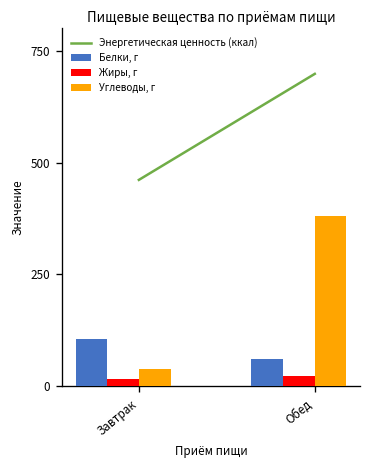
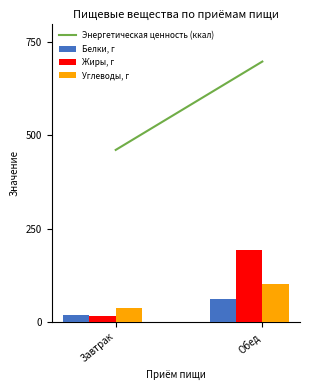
  {
    "Белки, г": {
-     "Завтрак": 100,
+     "Завтрак": 20,
      "Обед": 60
    },
    "Энергетическая ценность (ккал)": {
      "Завтрак": 460,
      "Обед": 700
    },
    "Жиры, г": {
      "Завтрак": 20,
-     "Обед": 20
+     "Обед": 190
    },
    "Углеводы, г": {
      "Завтрак": 40,
-     "Обед": 380
+     "Обед": 100
    }
  }
